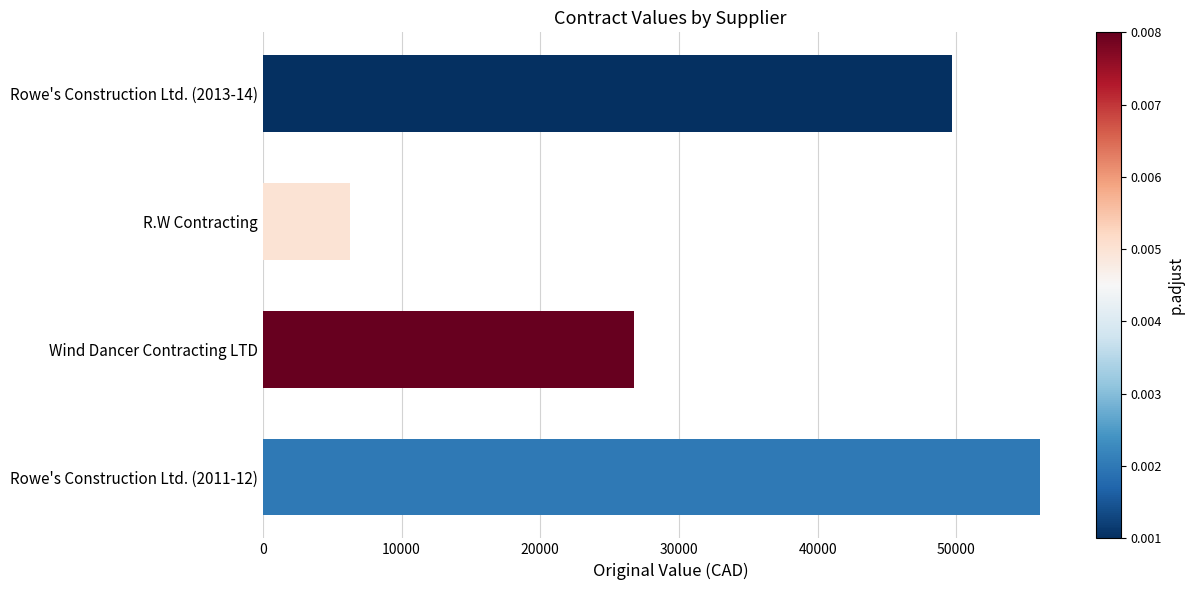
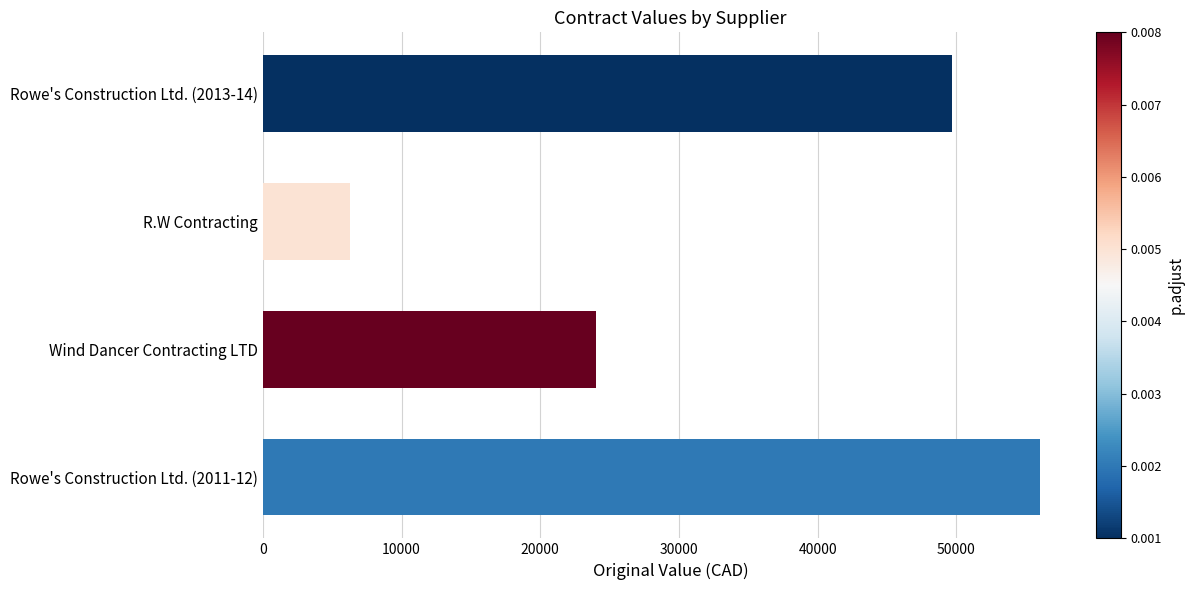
  {
    "Rowe's Construction Ltd. (2013-14)": 49700,
    "R.W Contracting": 6300,
-   "Wind Dancer Contracting LTD": 26700,
+   "Wind Dancer Contracting LTD": 24000,
    "Rowe's Construction Ltd. (2011-12)": 56000
  }
